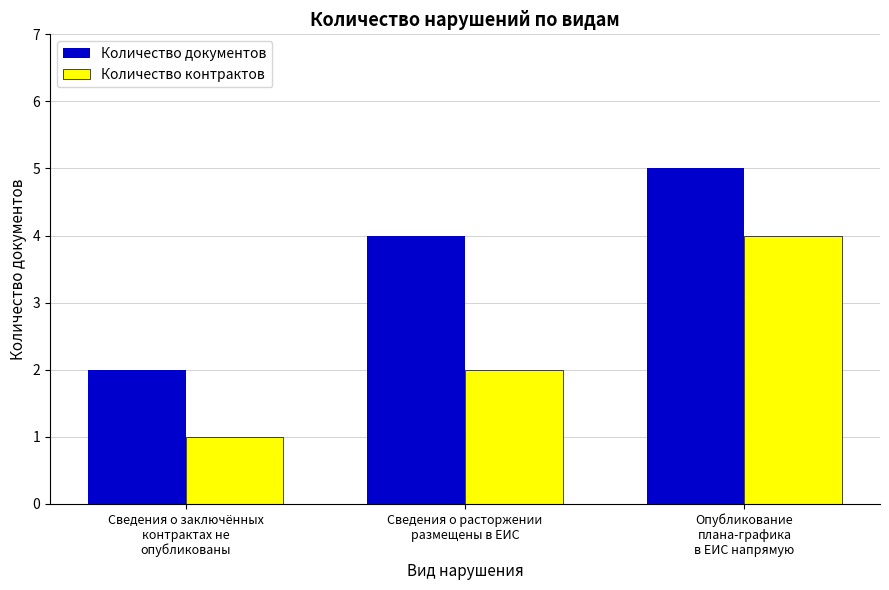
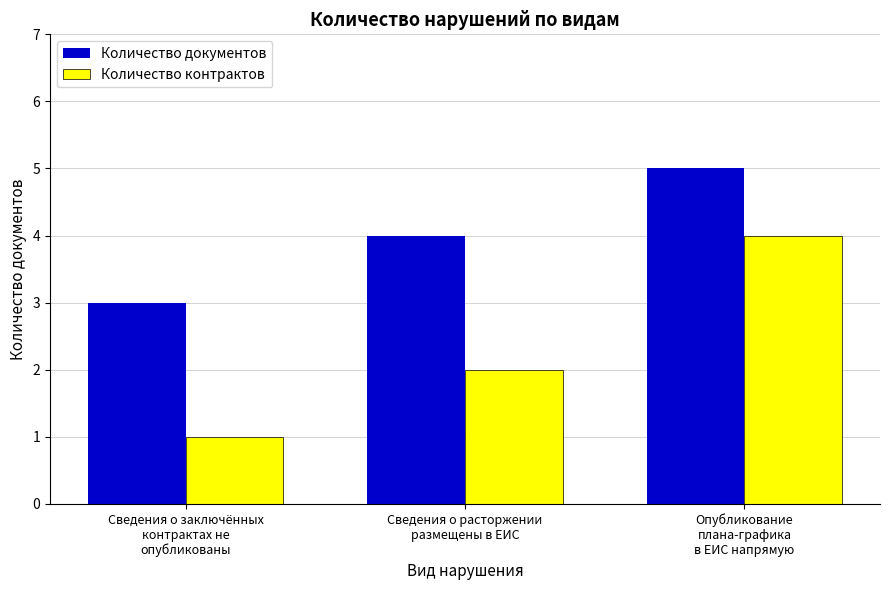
  {
    "Количество документов": {
-     "Сведения о заключённых контрактах не опубликованы": 2,
+     "Сведения о заключённых контрактах не опубликованы": 3,
      "Сведения о расторжении размещены в ЕИС": 4,
      "Опубликование плана-графика в ЕИС напрямую": 5
    },
    "Количество контрактов": {
      "Сведения о заключённых контрактах не опубликованы": 1,
      "Сведения о расторжении размещены в ЕИС": 2,
      "Опубликование плана-графика в ЕИС напрямую": 4
    }
  }
